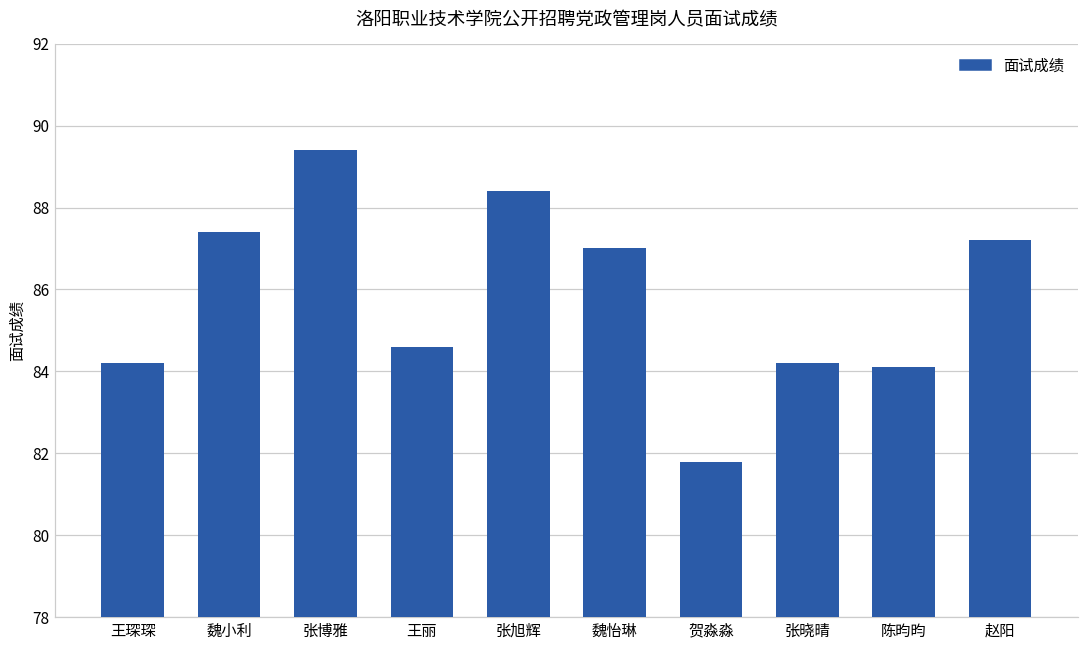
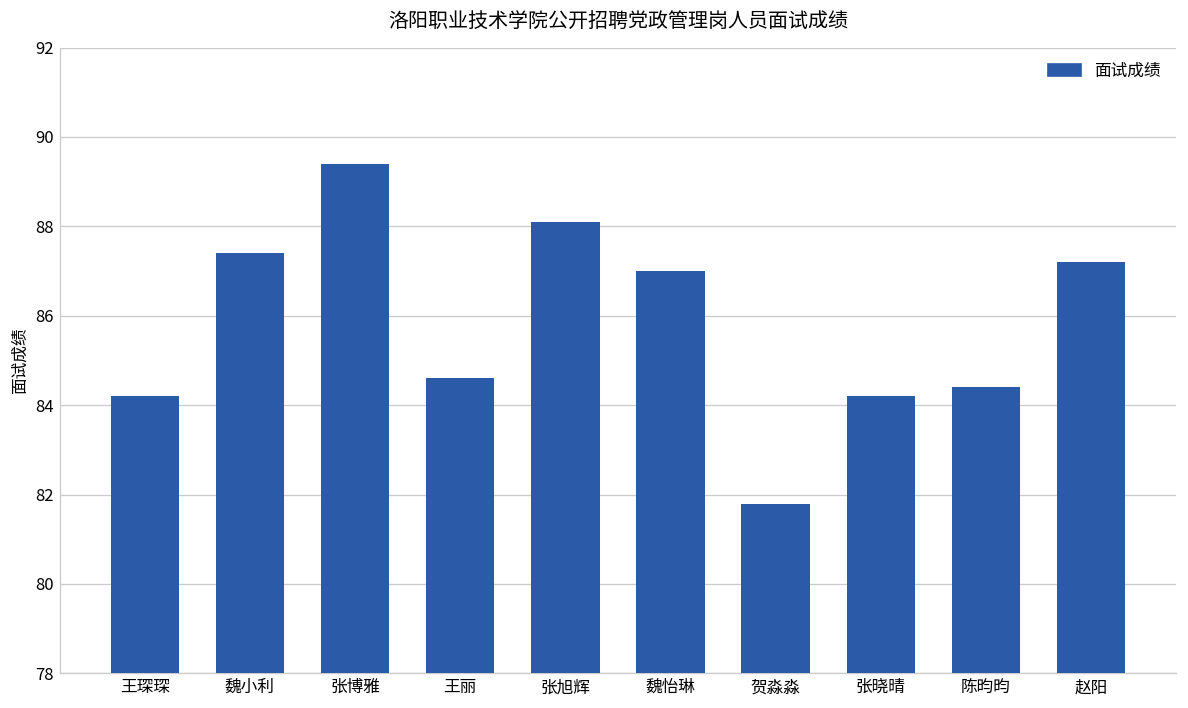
  {
    "王琛琛": 84.2,
    "魏小利": 87.4,
    "张博雅": 89.4,
    "王丽": 84.6,
-   "张旭辉": 88.4,
+   "张旭辉": 88.1,
    "魏怡琳": 87.0,
    "贺淼淼": 81.8,
    "张晓晴": 84.2,
-   "陈昀昀": 84.1,
+   "陈昀昀": 84.4,
    "赵阳": 87.2
  }
